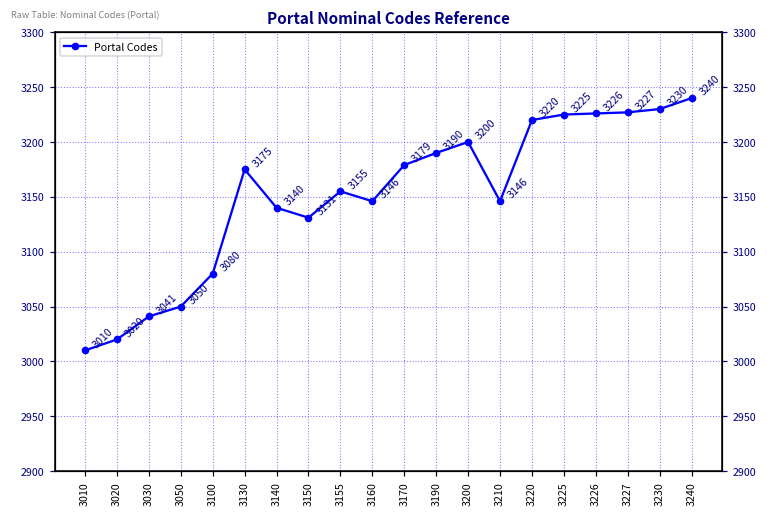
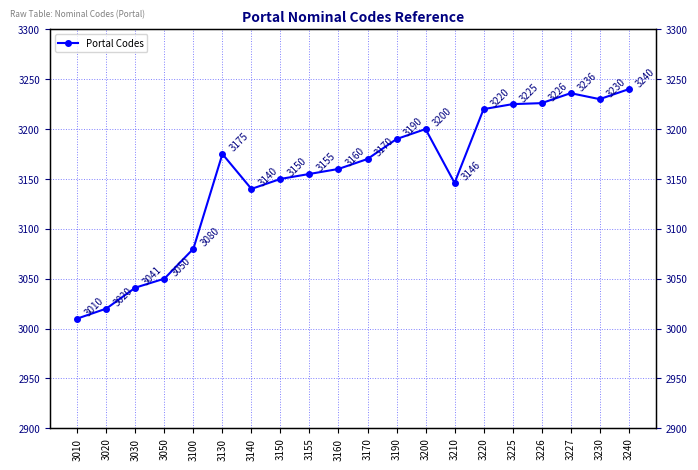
  {
    "3050": 3050,
    "3100": 3080,
    "3130": 3175,
-   "3150": 3131,
-   "3160": 3146,
-   "3170": 3179,
+   "3150": 3150,
+   "3160": 3160,
+   "3170": 3170,
    "3200": 3200,
    "3210": 3146,
-   "3227": 3227,
+   "3227": 3236,
    "3240": 3240
  }
